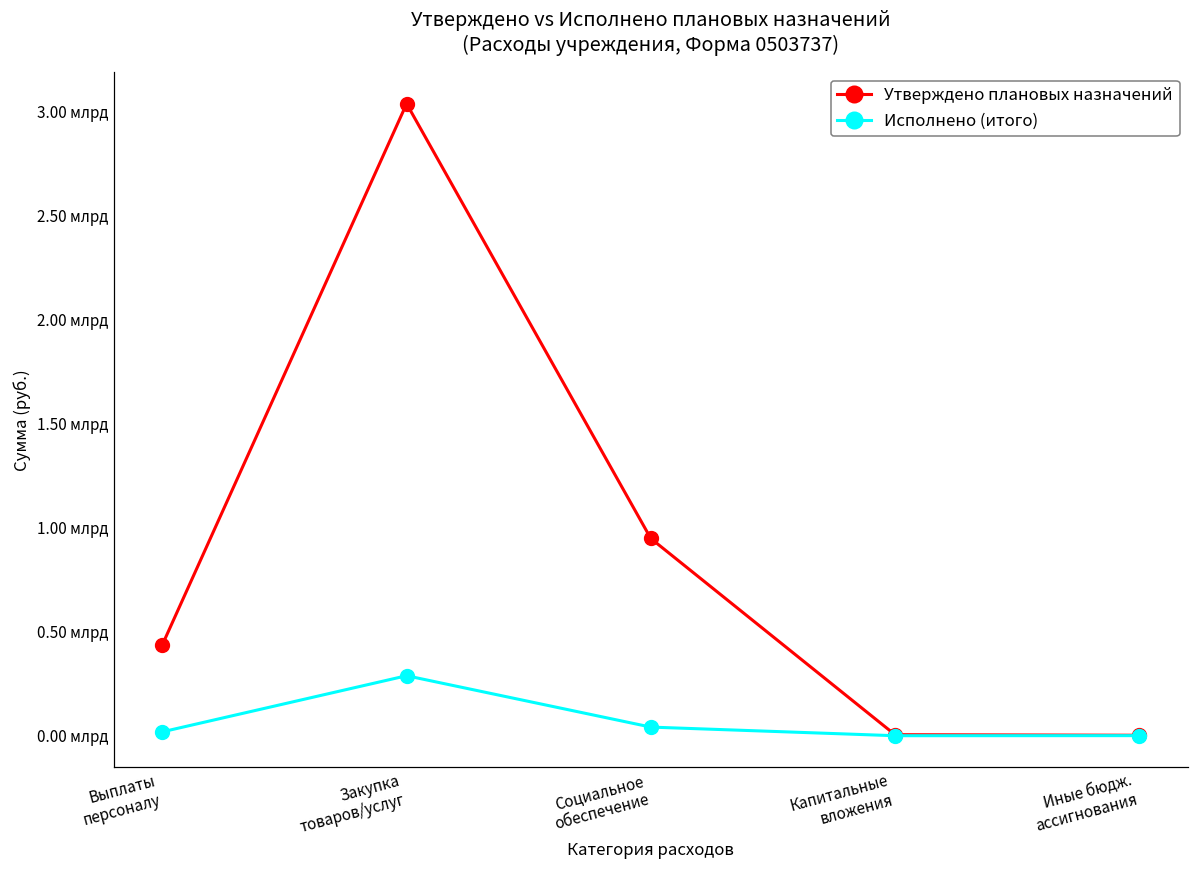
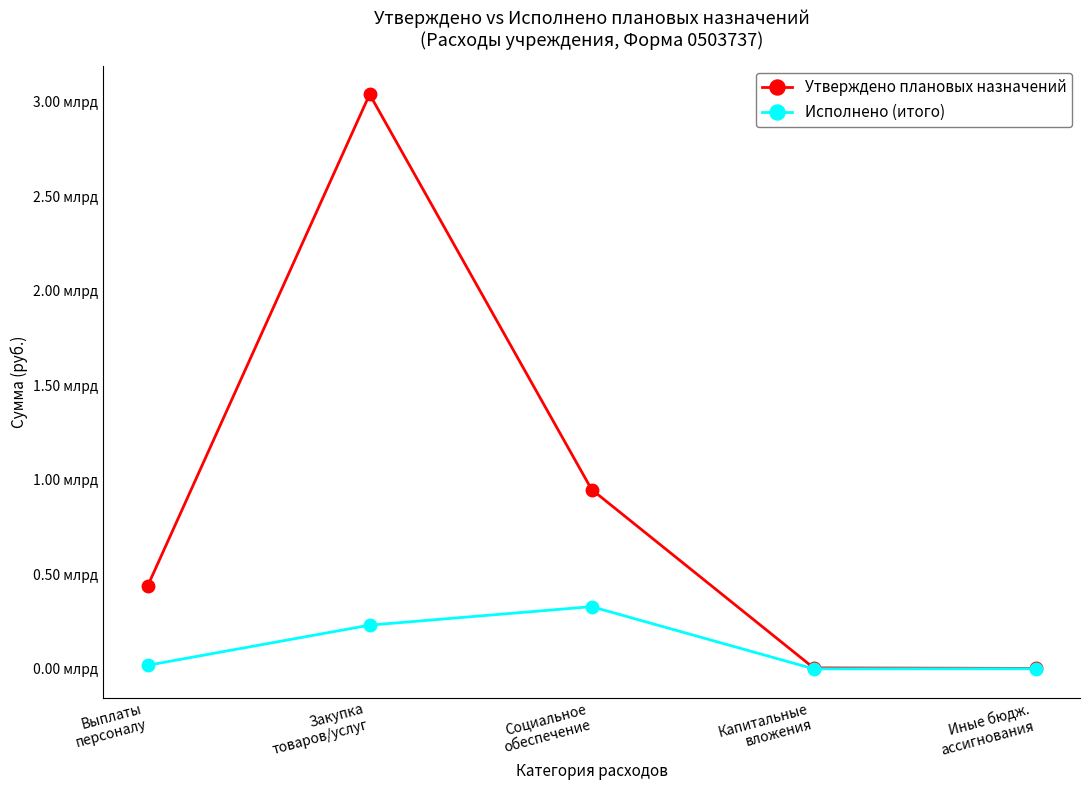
  {
    "Утверждено плановых назначений": {
      "Выплаты персоналу": "0.44 млрд",
      "Закупка товаров/услуг": "3.04 млрд",
      "Социальное обеспечение": "0.95 млрд"
    },
    "Исполнено (итого)": {
      "Выплаты персоналу": "0.02 млрд",
-     "Закупка товаров/услуг": "0.29 млрд",
-     "Социальное обеспечение": "0.04 млрд"
+     "Закупка товаров/услуг": "0.23 млрд",
+     "Социальное обеспечение": "0.33 млрд"
    }
  }
